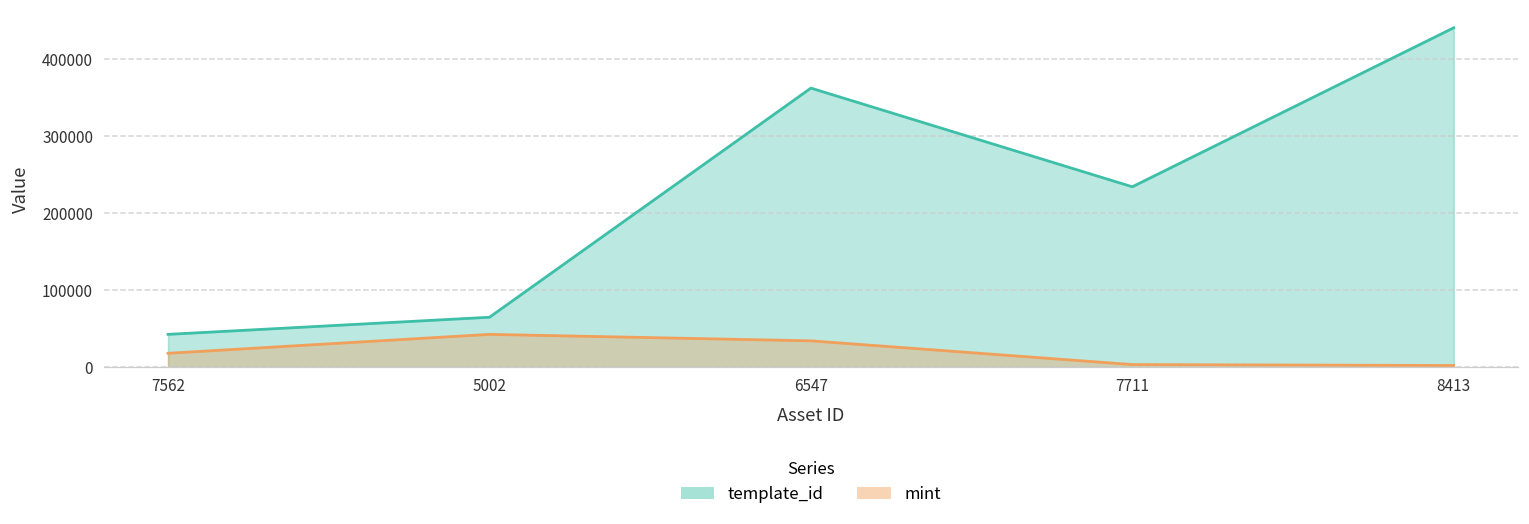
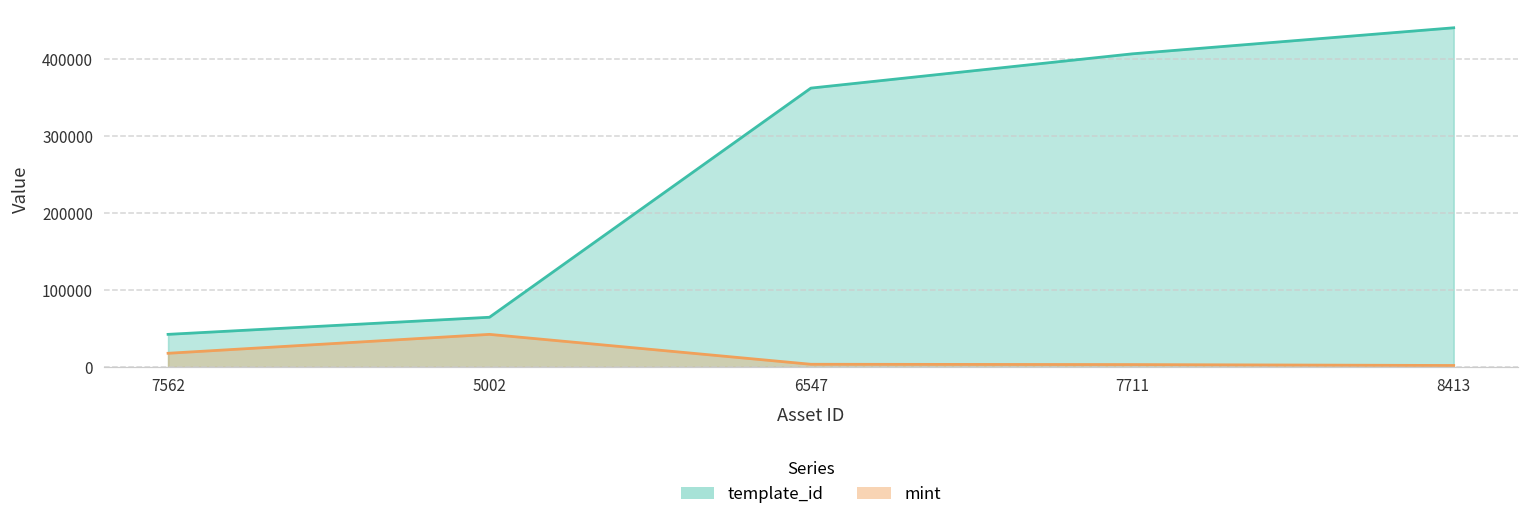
  {
    "template_id": {
      "7562": 40000,
      "5002": 60000,
      "6547": 360000,
-     "7711": 230000,
+     "7711": 410000,
      "8413": 440000
    },
    "mint": {
      "7562": 20000,
      "5002": 40000,
-     "6547": 30000,
+     "6547": 0,
      "7711": 0,
      "8413": 0
    }
  }
